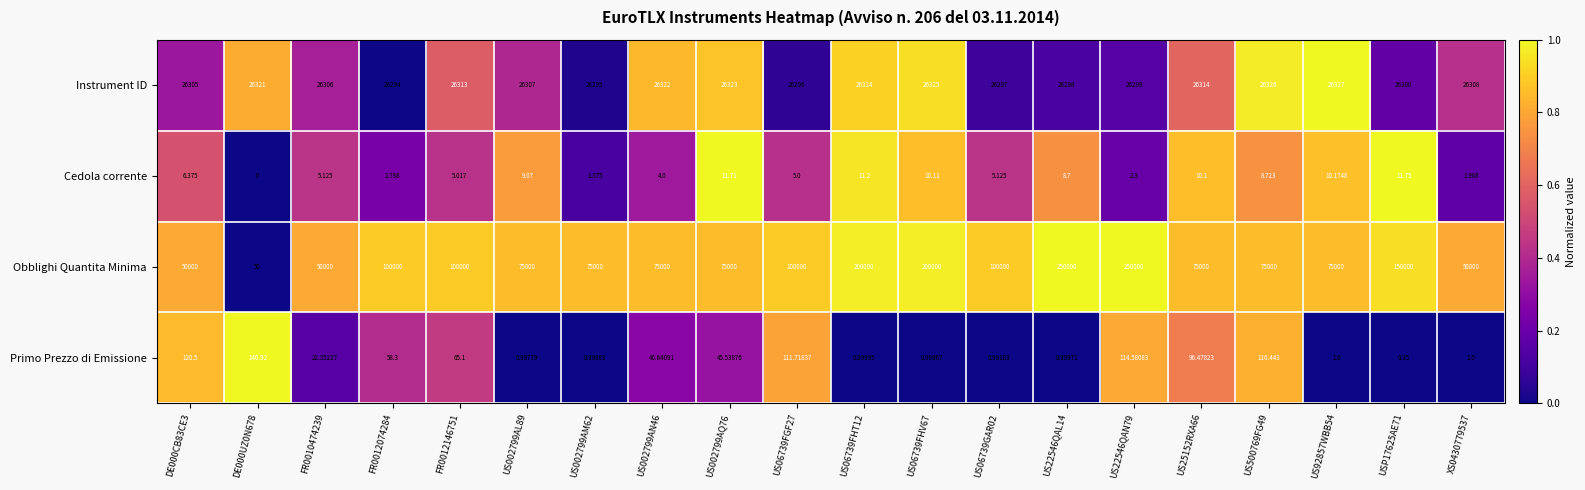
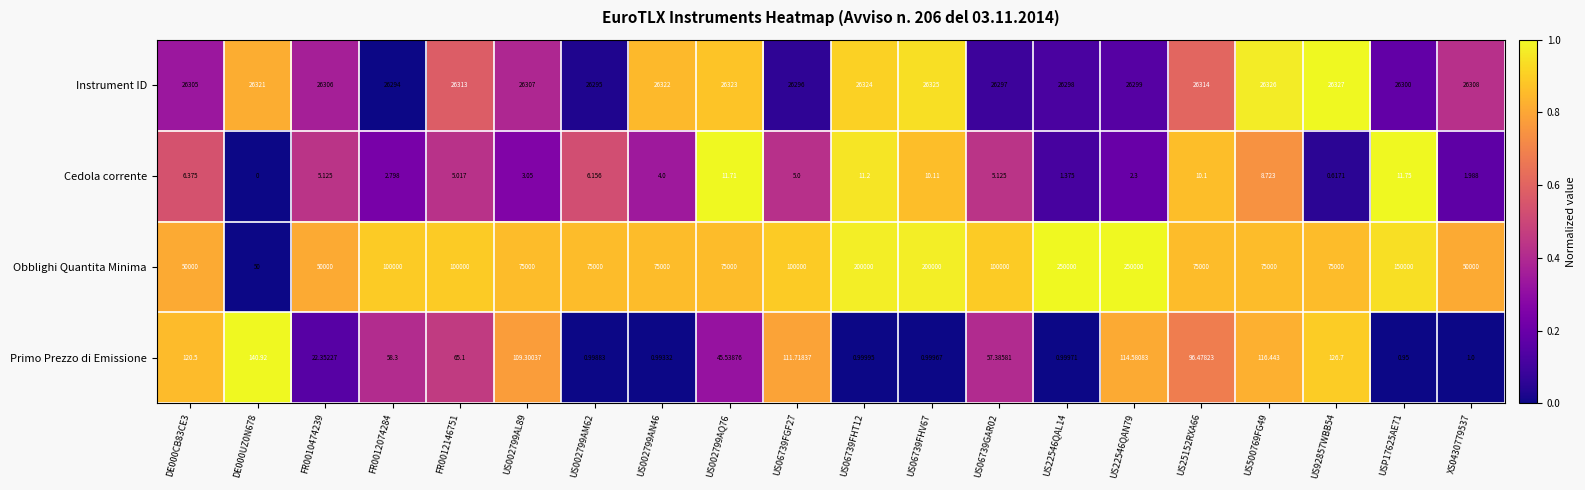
  {
    "Instrument ID": {
      "DE000CB83CE3": 26305,
      "DE000UZ0N678": 26321,
      "FR0010474239": 26306,
      "FR0012074284": 26294,
      "FR0012146751": 26313,
      "US002799AL89": 26307,
      "US002799AM62": 26295,
      "US002799AN46": 26322,
      "US002799AQ76": 26323,
      "US06739FGF27": 26296,
      "US06739FHT12": 26324,
      "US06739FHV67": 26325,
      "US06739GAR02": 26297,
      "US22546QAL14": 26298,
      "US22546QAN79": 26299,
      "US25152RXA66": 26314,
      "US500769FG49": 26326,
      "US92857WBB54": 26327,
      "USP17625AE71": 26300,
      "XS0430779537": 26308
    },
    "Cedola corrente": {
      "DE000CB83CE3": 6.375,
      "DE000UZ0N678": 0,
      "FR0010474239": 5.125,
      "FR0012074284": 2.798,
      "FR0012146751": 5.017,
-     "US002799AL89": 9.07,
-     "US002799AM62": 1.375,
+     "US002799AL89": 3.05,
+     "US002799AM62": 6.156,
      "US002799AN46": 4.0,
      "US002799AQ76": 11.71,
      "US06739FGF27": 5.0,
      "US06739FHT12": 11.2,
      "US06739FHV67": 10.11,
      "US06739GAR02": 5.125,
-     "US22546QAL14": 8.7,
+     "US22546QAL14": 1.375,
      "US22546QAN79": 2.3,
      "US25152RXA66": 10.1,
      "US500769FG49": 8.723,
-     "US92857WBB54": 10.1748,
+     "US92857WBB54": 0.6171,
      "USP17625AE71": 11.75,
      "XS0430779537": 1.988
    },
    "Obblighi Quantita Minima": {
      "DE000CB83CE3": 50000,
      "DE000UZ0N678": 50,
      "FR0010474239": 50000,
      "FR0012074284": 100000,
      "FR0012146751": 100000,
      "US002799AL89": 75000,
      "US002799AM62": 75000,
      "US002799AN46": 75000,
      "US002799AQ76": 75000,
      "US06739FGF27": 100000,
      "US06739FHT12": 200000,
      "US06739FHV67": 200000,
      "US06739GAR02": 100000,
      "US22546QAL14": 250000,
      "US22546QAN79": 250000,
      "US25152RXA66": 75000,
      "US500769FG49": 75000,
      "US92857WBB54": 75000,
      "USP17625AE71": 150000,
      "XS0430779537": 50000
    },
    "Primo Prezzo di Emissione": {
      "DE000CB83CE3": 120.5,
      "DE000UZ0N678": 140.92,
      "FR0010474239": 22.35227,
      "FR0012074284": 58.3,
      "FR0012146751": 65.1,
-     "US002799AL89": 0.99779,
+     "US002799AL89": 109.30037,
      "US002799AM62": 0.99883,
-     "US002799AN46": 40.64091,
+     "US002799AN46": 0.99332,
      "US002799AQ76": 45.53876,
      "US06739FGF27": 111.71837,
      "US06739FHT12": 0.99995,
      "US06739FHV67": 0.99967,
-     "US06739GAR02": 0.99183,
+     "US06739GAR02": 57.38581,
      "US22546QAL14": 0.99971,
      "US22546QAN79": 114.58083,
      "US25152RXA66": 96.47823,
      "US500769FG49": 116.443,
-     "US92857WBB54": 1.0,
+     "US92857WBB54": 126.7,
      "USP17625AE71": 0.95,
      "XS0430779537": 1.0
    }
  }
